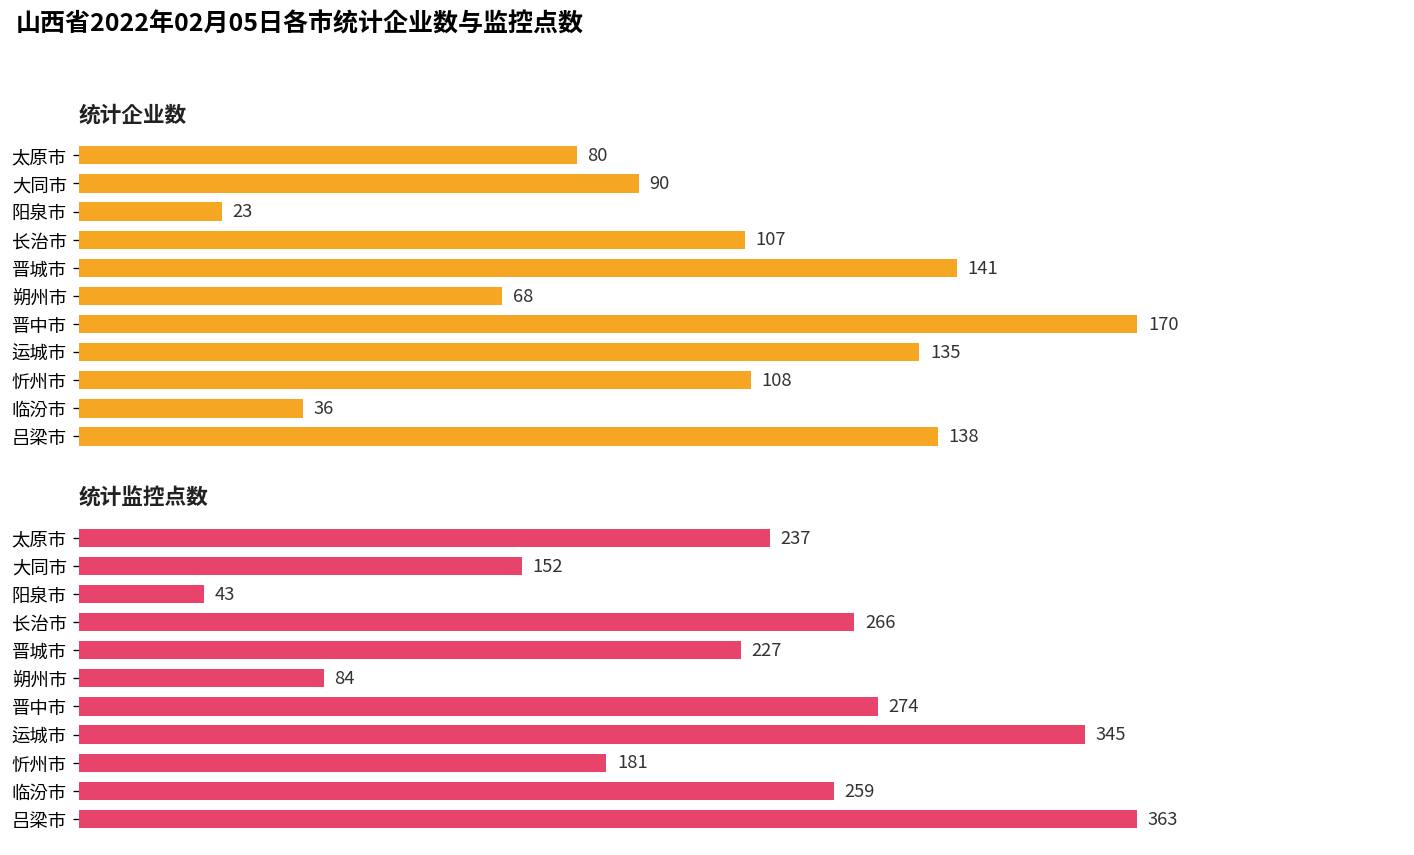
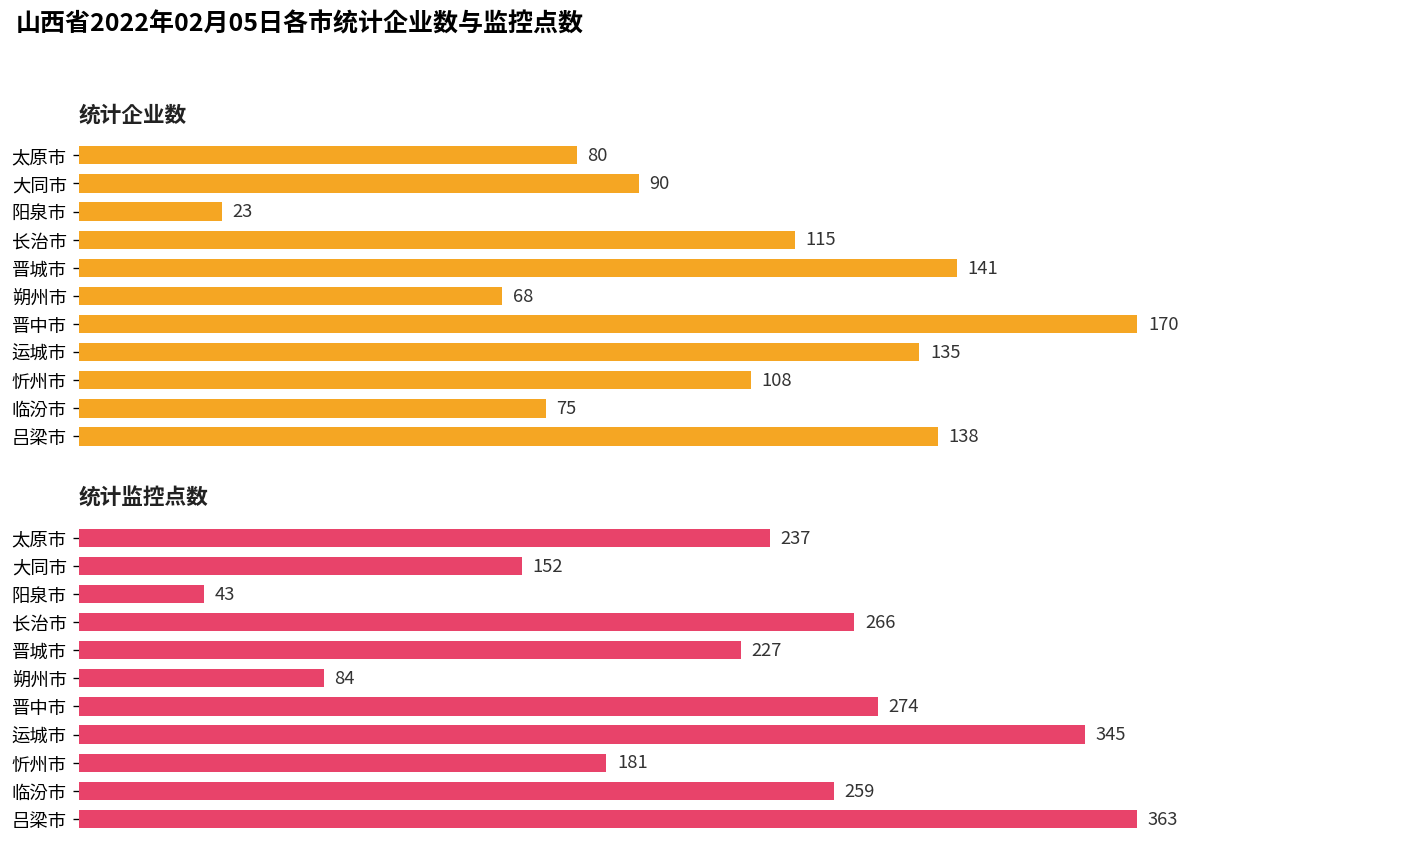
  {
    "统计企业数": {
      "太原市": 80,
      "大同市": 90,
      "阳泉市": 23,
-     "长治市": 107,
+     "长治市": 115,
      "晋城市": 141,
      "朔州市": 68,
      "晋中市": 170,
      "运城市": 135,
      "忻州市": 108,
-     "临汾市": 36,
+     "临汾市": 75,
      "吕梁市": 138
    },
    "统计监控点数": {
      "太原市": 237,
      "大同市": 152,
      "阳泉市": 43,
      "长治市": 266,
      "晋城市": 227,
      "朔州市": 84,
      "晋中市": 274,
      "运城市": 345,
      "忻州市": 181,
      "临汾市": 259,
      "吕梁市": 363
    }
  }
